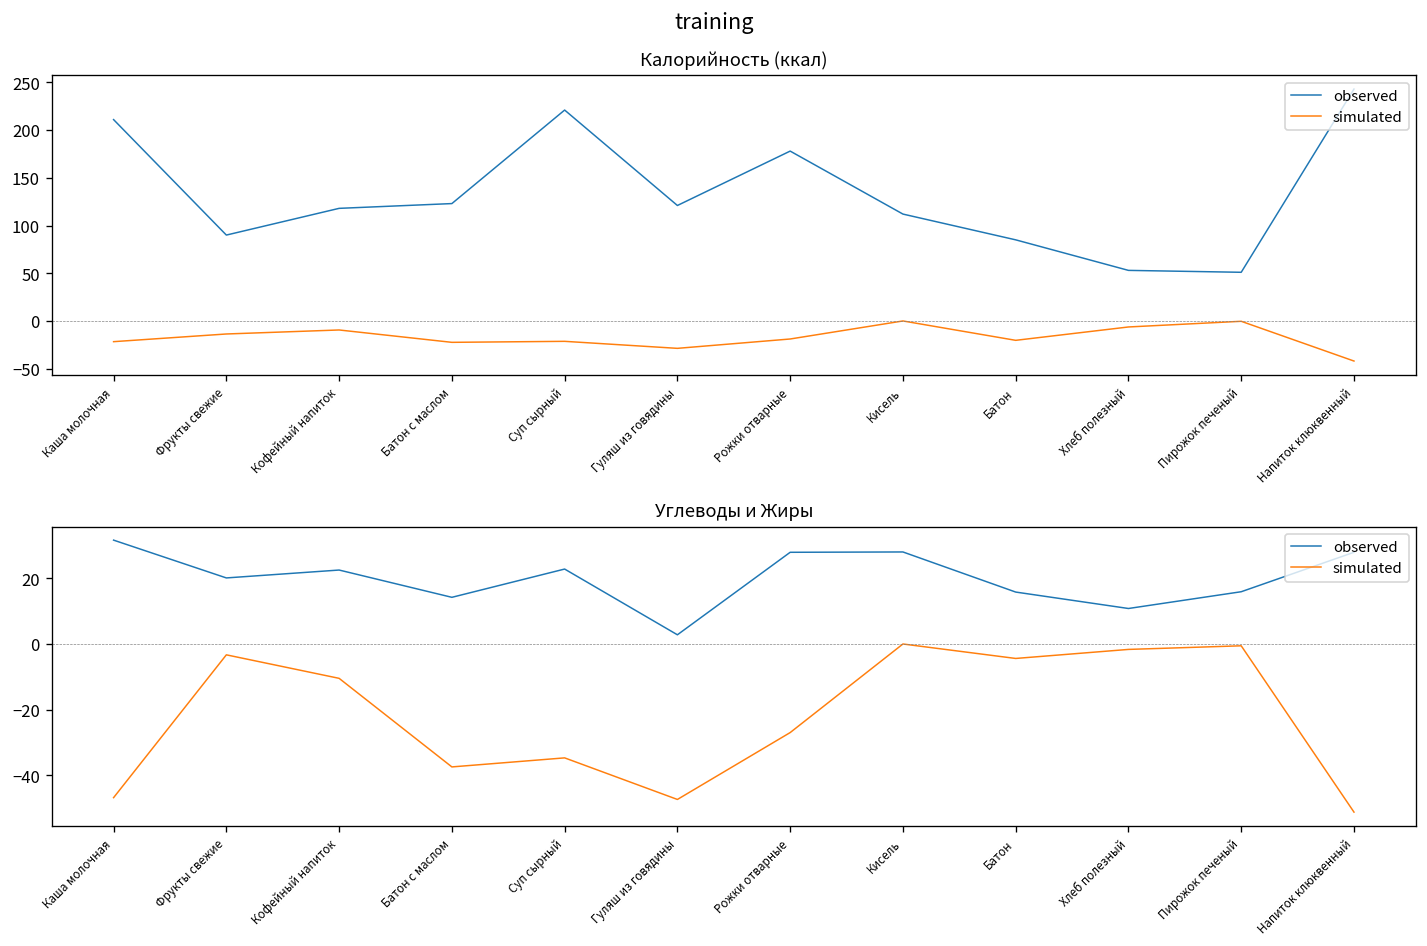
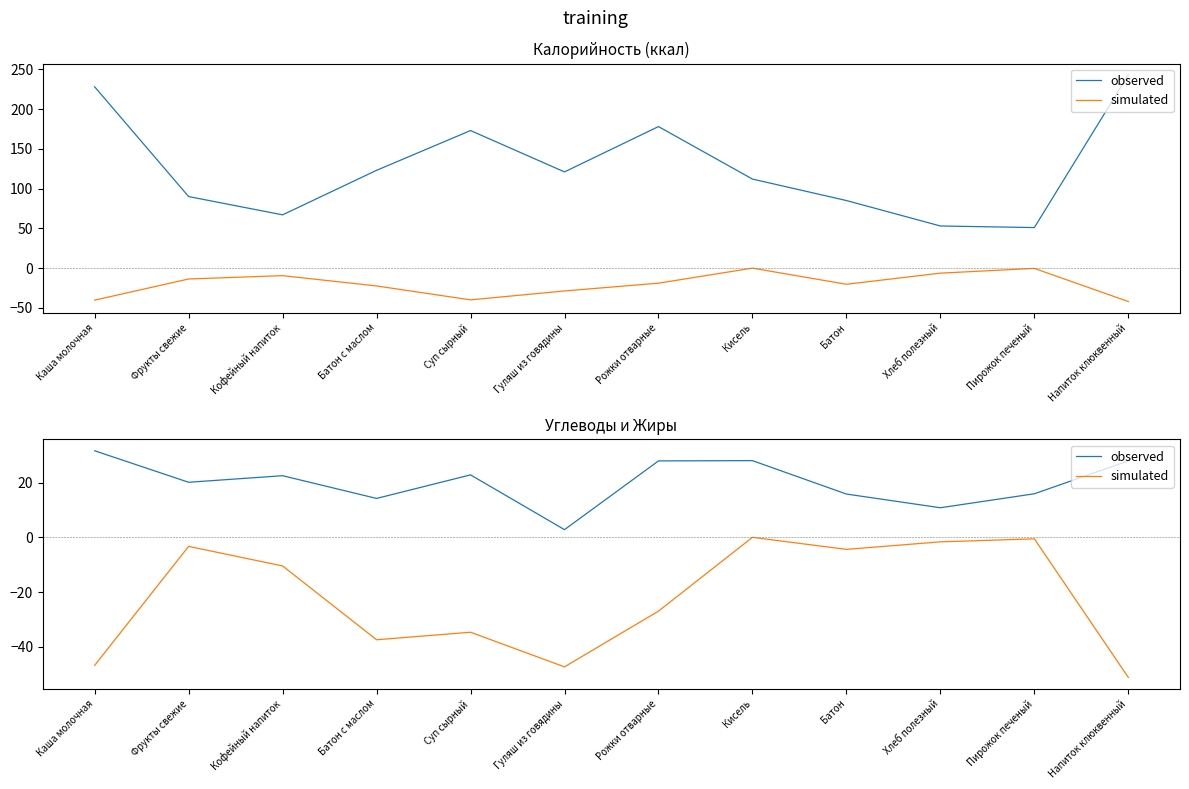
  {
    "Калорийность (ккал)": {
      "observed": {
-       "Каша молочная": 210,
+       "Каша молочная": 230,
        "Фрукты свежие": 90,
-       "Кофейный напиток": 120,
+       "Кофейный напиток": 70,
        "Батон с маслом": 120,
-       "Суп сырный": 220,
+       "Суп сырный": 170,
        "Гуляш из говядины": 120,
        "Рожки отварные": 180,
        "Кисель": 110,
        "Батон": 90,
        "Хлеб полезный": 50,
        "Пирожок печеный": 50
      },
      "simulated": {
-       "Каша молочная": -20,
+       "Каша молочная": -40,
        "Фрукты свежие": -10,
        "Кофейный напиток": -10,
        "Батон с маслом": -20,
-       "Суп сырный": -20,
+       "Суп сырный": -40,
        "Гуляш из говядины": -30,
        "Рожки отварные": -20,
        "Кисель": 0,
        "Батон": -20,
        "Хлеб полезный": -10,
        "Пирожок печеный": 0,
        "Напиток клюквенный": -40
      }
    },
    "Углеводы и Жиры": {
      "observed": {
        "Каша молочная": 32,
        "Фрукты свежие": 20,
        "Кофейный напиток": 23,
        "Батон с маслом": 14,
        "Суп сырный": 23,
        "Гуляш из говядины": 3,
        "Рожки отварные": 28,
        "Кисель": 28,
        "Батон": 16,
        "Хлеб полезный": 11,
        "Пирожок печеный": 16
      },
      "simulated": {
        "Каша молочная": -47,
        "Фрукты свежие": -3,
        "Кофейный напиток": -10,
        "Батон с маслом": -37,
        "Суп сырный": -35,
        "Гуляш из говядины": -47,
        "Рожки отварные": -27,
        "Кисель": 0,
        "Батон": -4,
        "Хлеб полезный": -2,
        "Пирожок печеный": -1,
        "Напиток клюквенный": -51
      }
    }
  }
